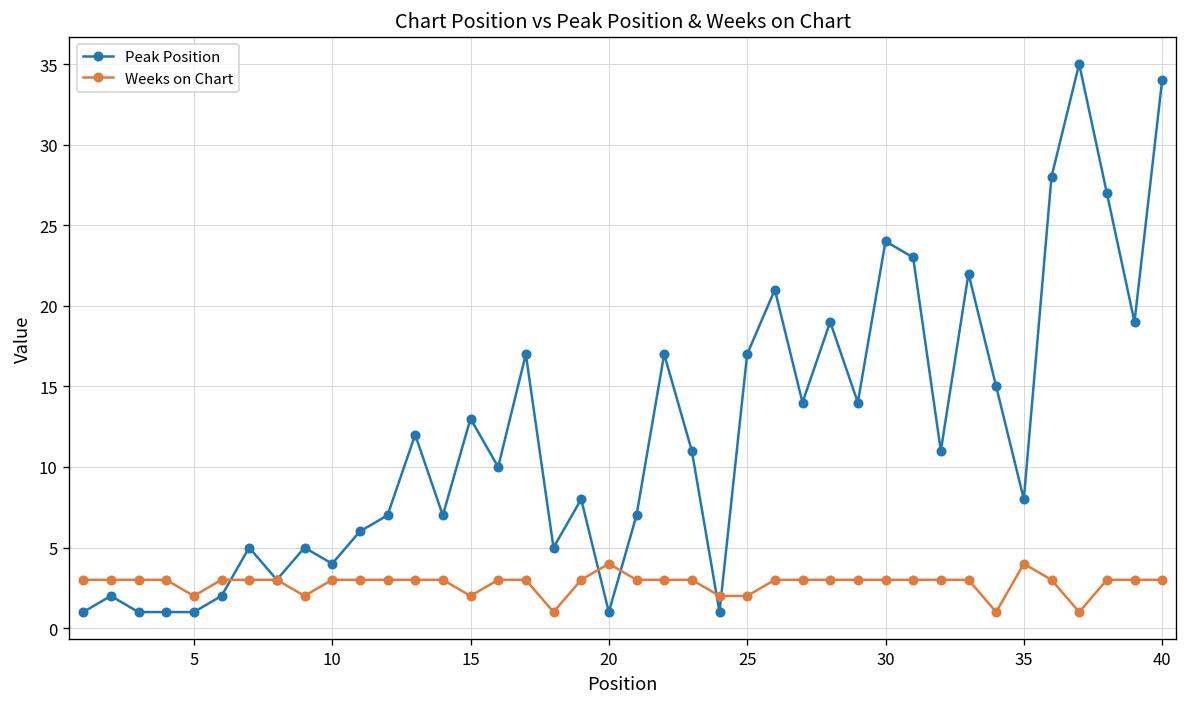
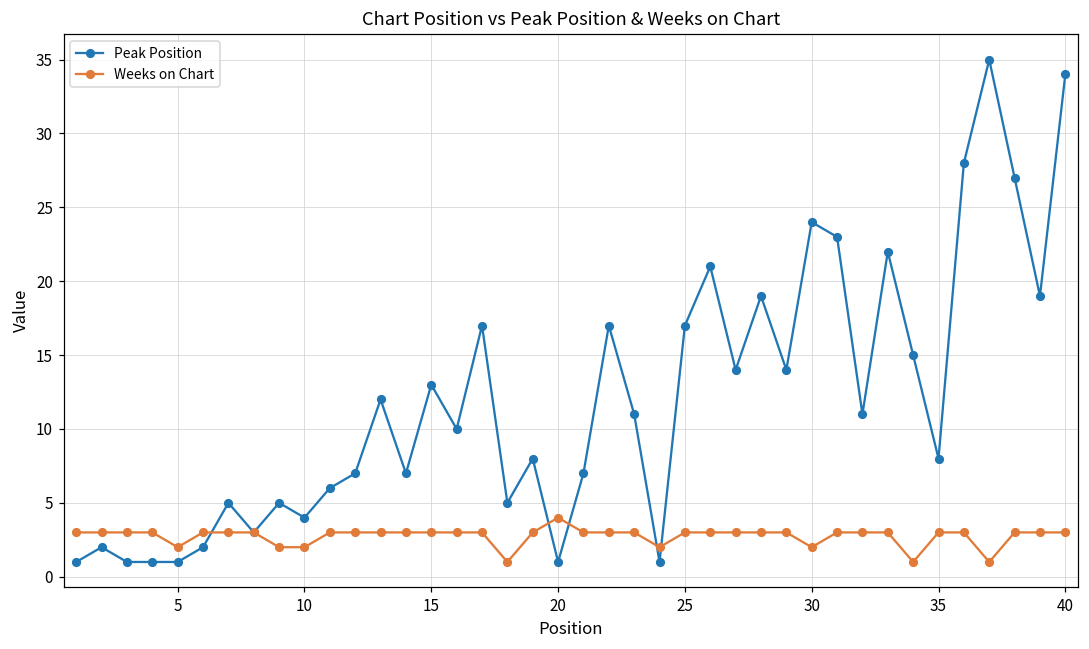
  {
    "Peak Position": {
      "5": 1,
      "10": 4,
      "15": 13,
      "20": 1,
      "25": 17,
      "30": 24,
      "35": 8,
      "40": 34
    },
    "Weeks on Chart": {
      "5": 2,
-     "10": 3,
-     "15": 2,
+     "10": 2,
+     "15": 3,
      "20": 4,
-     "25": 2,
-     "30": 3,
-     "35": 4,
+     "25": 3,
+     "30": 2,
+     "35": 3,
      "40": 3
    }
  }
